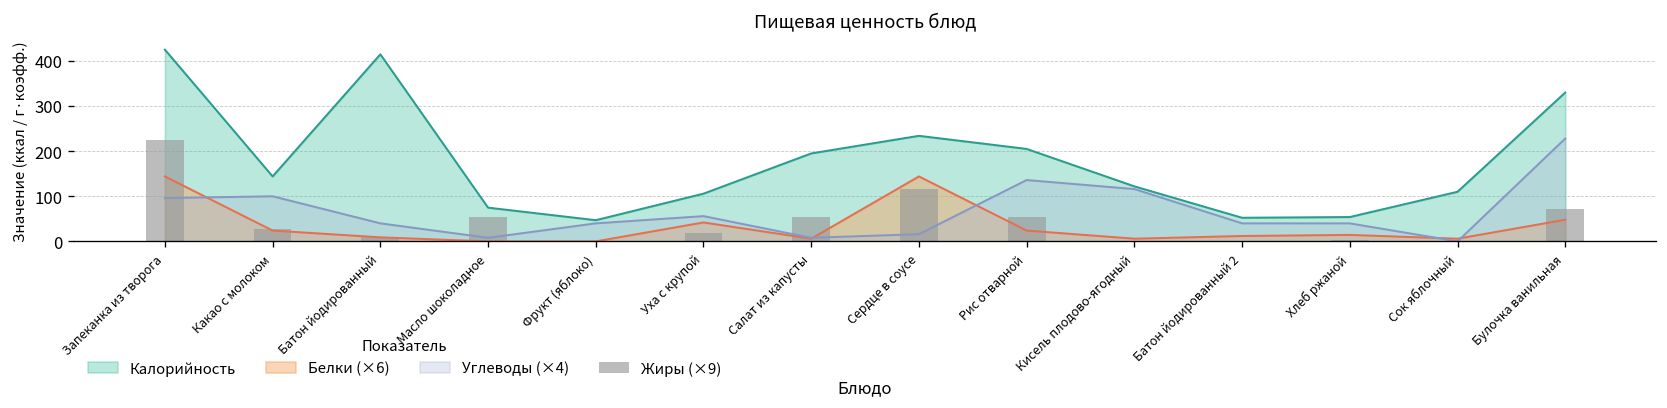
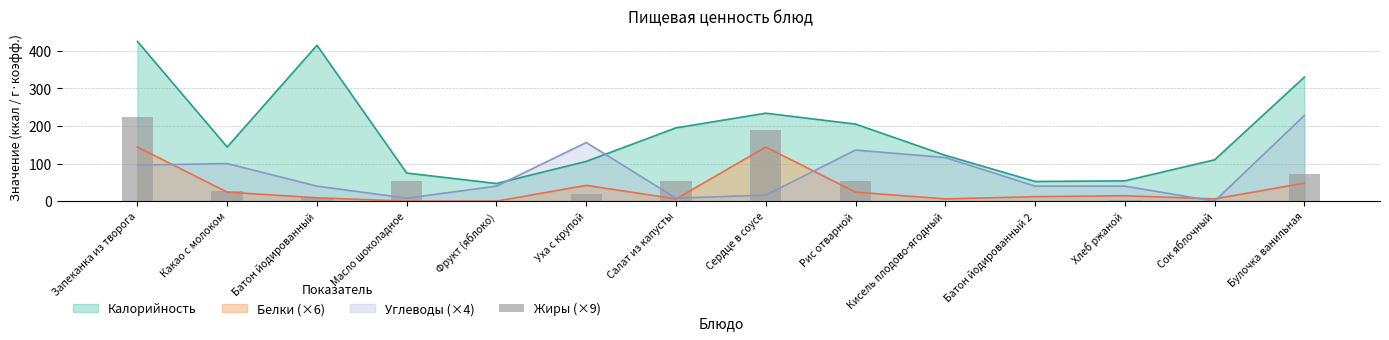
  {
    "Калорийность": {
      "Запеканка из творога": 430,
      "Какао с молоком": 140,
      "Батон йодированный": 410,
      "Масло шоколадное": 70,
      "Фрукт (яблоко)": 50,
      "Уха с крупой": 110,
      "Салат из капусты": 200,
      "Сердце в соусе": 230,
      "Рис отварной": 210,
      "Батон йодированный 2": 50,
      "Хлеб ржаной": 50,
      "Сок яблочный": 110,
      "Булочка ванильная": 330
    },
    "Жиры (×9)": {
      "Запеканка из творога": 230,
      "Какао с молоком": 30,
      "Батон йодированный": 10,
      "Масло шоколадное": 50,
      "Фрукт (яблоко)": 0,
      "Уха с крупой": 20,
      "Салат из капусты": 50,
-     "Сердце в соусе": 120,
+     "Сердце в соусе": 190,
      "Рис отварной": 50,
      "Кисель плодово-ягодный": 0,
      "Батон йодированный 2": 0,
      "Сок яблочный": 0,
      "Булочка ванильная": 70
    },
    "Белки (×6)": {
      "Запеканка из творога": 140,
      "Какао с молоком": 20,
      "Батон йодированный": 10,
      "Масло шоколадное": 0,
      "Фрукт (яблоко)": 0,
      "Уха с крупой": 40,
      "Сердце в соусе": 140,
      "Рис отварной": 20,
      "Кисель плодово-ягодный": 10,
      "Батон йодированный 2": 10,
      "Хлеб ржаной": 10,
      "Булочка ванильная": 50
    },
    "Углеводы (×4)": {
      "Запеканка из творога": 100,
      "Какао с молоком": 100,
      "Батон йодированный": 40,
      "Масло шоколадное": 10,
      "Фрукт (яблоко)": 40,
-     "Уха с крупой": 60,
+     "Уха с крупой": 160,
      "Сердце в соусе": 20,
      "Рис отварной": 140,
      "Батон йодированный 2": 40,
      "Хлеб ржаной": 40,
      "Булочка ванильная": 230
    }
  }
